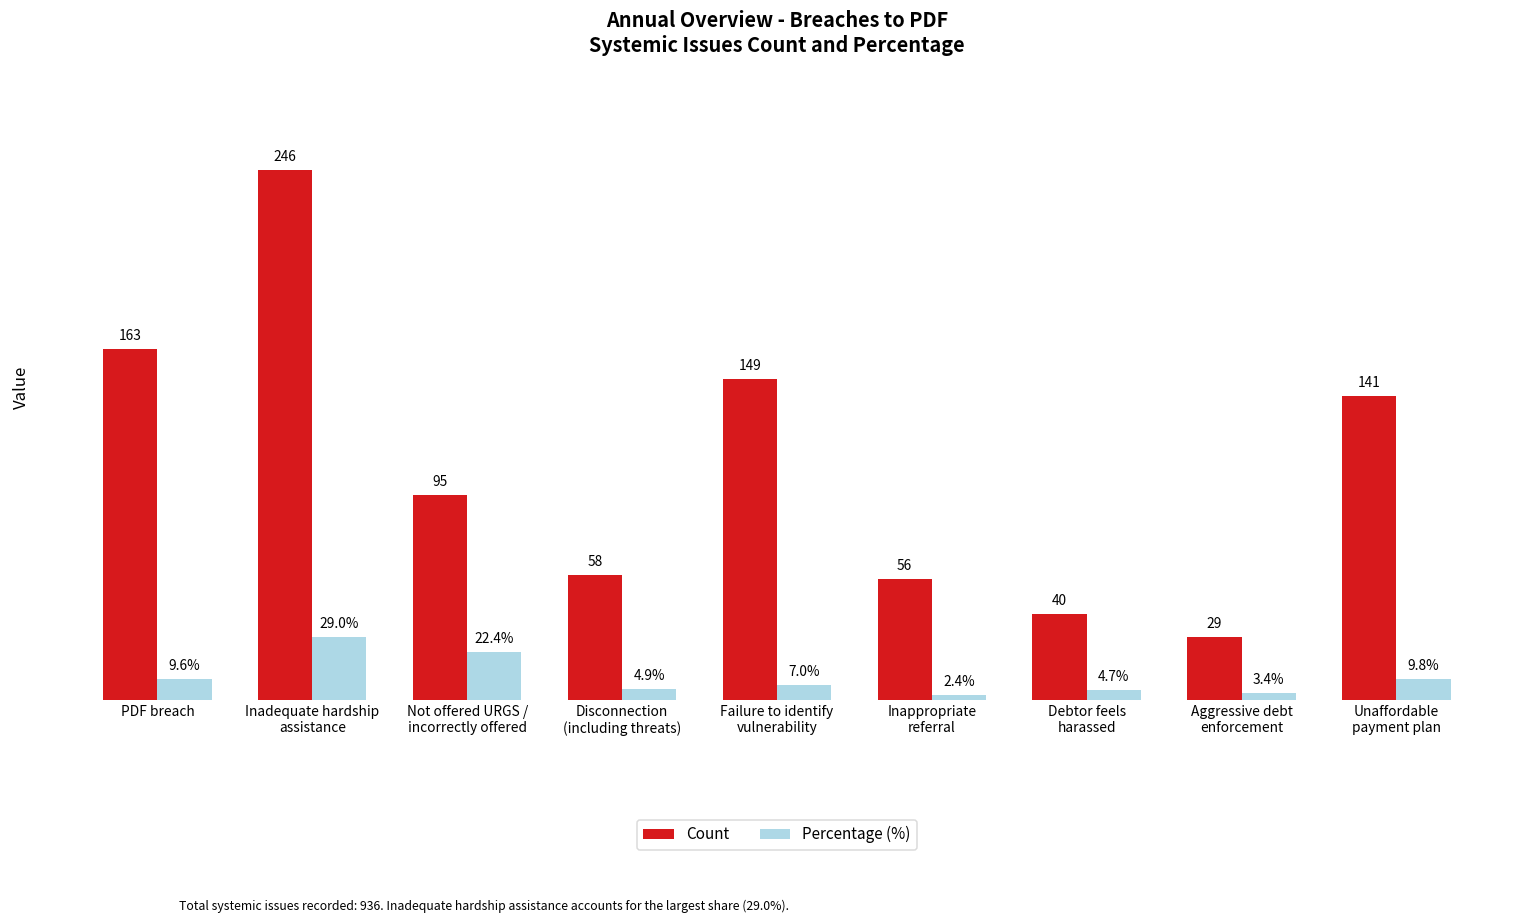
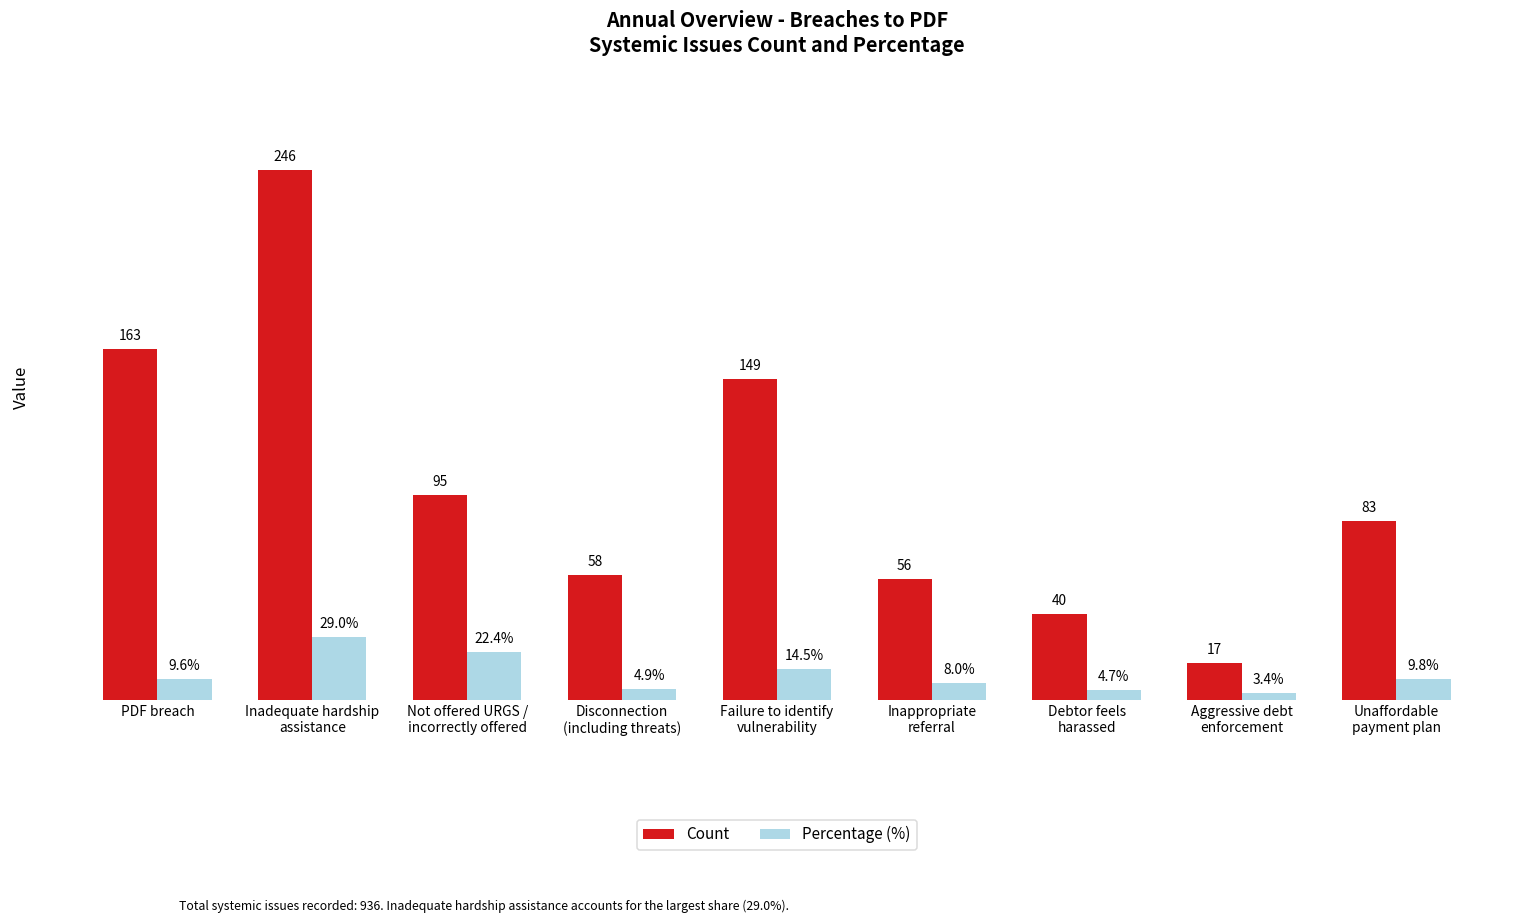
  {
    "Count": {
      "PDF breach": "163",
      "Inadequate hardship assistance": "246",
      "Not offered URGS / incorrectly offered": "95",
      "Disconnection (including threats)": "58",
      "Failure to identify vulnerability": "149",
      "Inappropriate referral": "56",
      "Debtor feels harassed": "40",
-     "Aggressive debt enforcement": "29",
-     "Unaffordable payment plan": "141"
+     "Aggressive debt enforcement": "17",
+     "Unaffordable payment plan": "83"
    },
    "Percentage (%)": {
      "PDF breach": "9.6%",
      "Inadequate hardship assistance": "29.0%",
      "Not offered URGS / incorrectly offered": "22.4%",
      "Disconnection (including threats)": "4.9%",
-     "Failure to identify vulnerability": "7.0%",
-     "Inappropriate referral": "2.4%",
+     "Failure to identify vulnerability": "14.5%",
+     "Inappropriate referral": "8.0%",
      "Debtor feels harassed": "4.7%",
      "Aggressive debt enforcement": "3.4%",
      "Unaffordable payment plan": "9.8%"
    }
  }
